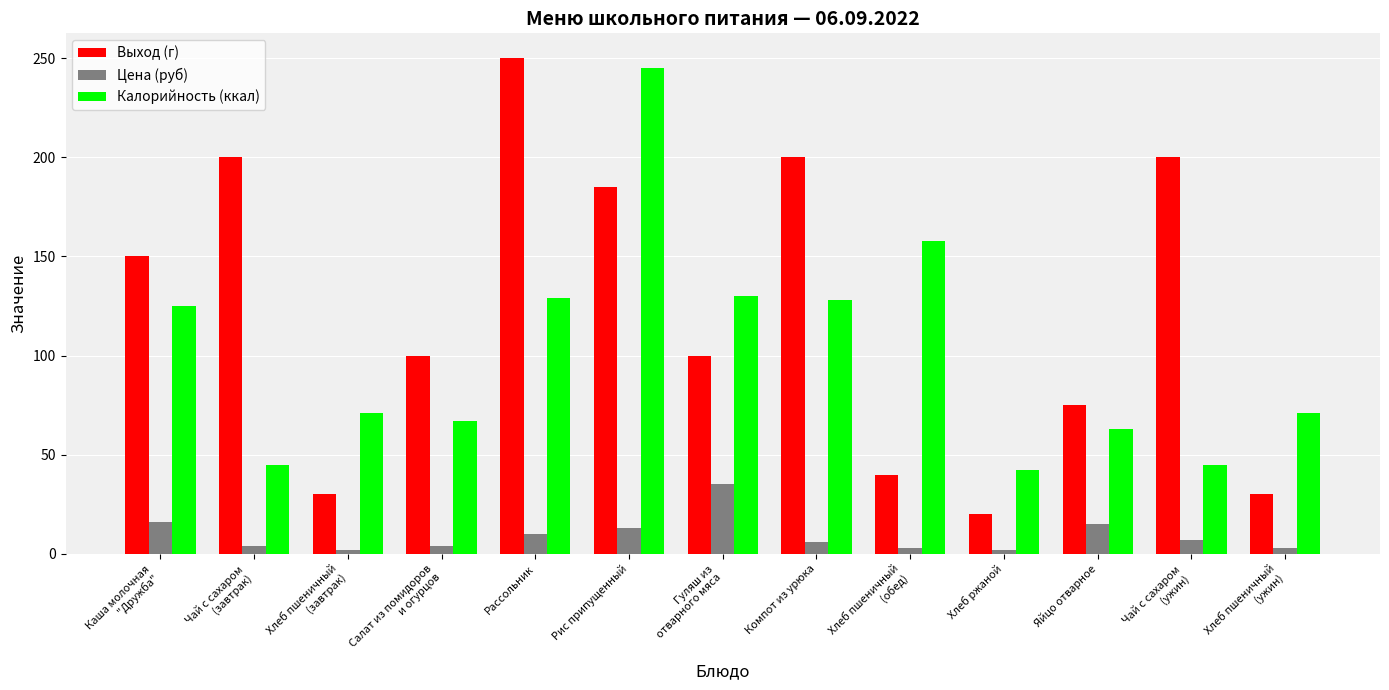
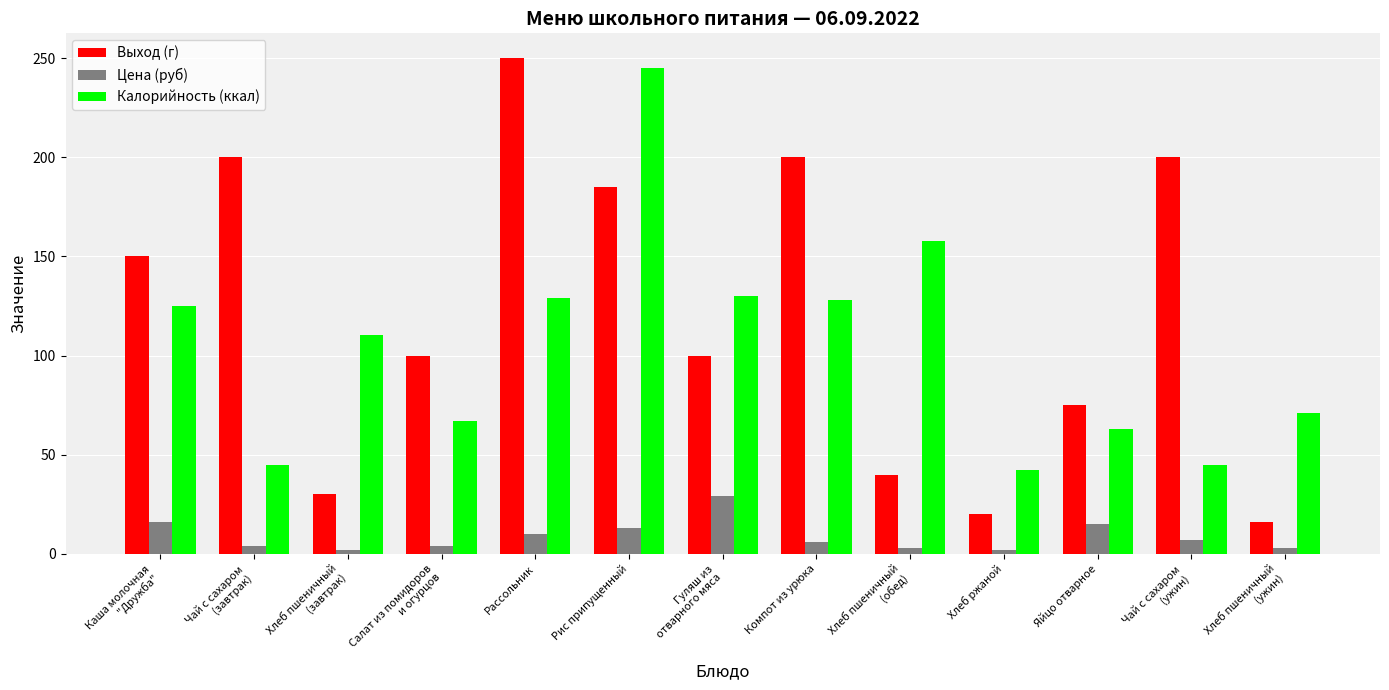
  {
    "Выход (г)": {
      "Каша молочная \"Дружба\"": 150,
      "Чай с сахаром (завтрак)": 200,
      "Хлеб пшеничный (завтрак)": 30,
      "Салат из помидоров и огурцов": 100,
      "Рассольник": 250,
      "Рис припущенный": 185,
      "Гуляш из отварного мяса": 100,
      "Компот из урюка": 200,
      "Хлеб пшеничный (обед)": 40,
      "Хлеб ржаной": 20,
      "Яйцо отварное": 75,
      "Чай с сахаром (ужин)": 200,
-     "Хлеб пшеничный (ужин)": 30
+     "Хлеб пшеничный (ужин)": 16
    },
    "Цена (руб)": {
      "Каша молочная \"Дружба\"": 16,
      "Чай с сахаром (завтрак)": 4,
      "Хлеб пшеничный (завтрак)": 2,
      "Салат из помидоров и огурцов": 4,
      "Рассольник": 10,
      "Рис припущенный": 13,
-     "Гуляш из отварного мяса": 35,
+     "Гуляш из отварного мяса": 29,
      "Компот из урюка": 6,
      "Хлеб пшеничный (обед)": 3,
      "Хлеб ржаной": 2,
      "Яйцо отварное": 15,
      "Чай с сахаром (ужин)": 7,
      "Хлеб пшеничный (ужин)": 3
    },
    "Калорийность (ккал)": {
      "Каша молочная \"Дружба\"": 125,
      "Чай с сахаром (завтрак)": 45,
-     "Хлеб пшеничный (завтрак)": 71,
+     "Хлеб пшеничный (завтрак)": 110,
      "Салат из помидоров и огурцов": 67,
      "Рассольник": 129,
      "Рис припущенный": 245,
      "Гуляш из отварного мяса": 130,
      "Компот из урюка": 128,
      "Хлеб пшеничный (обед)": 158,
      "Хлеб ржаной": 42,
      "Яйцо отварное": 63,
      "Чай с сахаром (ужин)": 45,
      "Хлеб пшеничный (ужин)": 71
    }
  }
